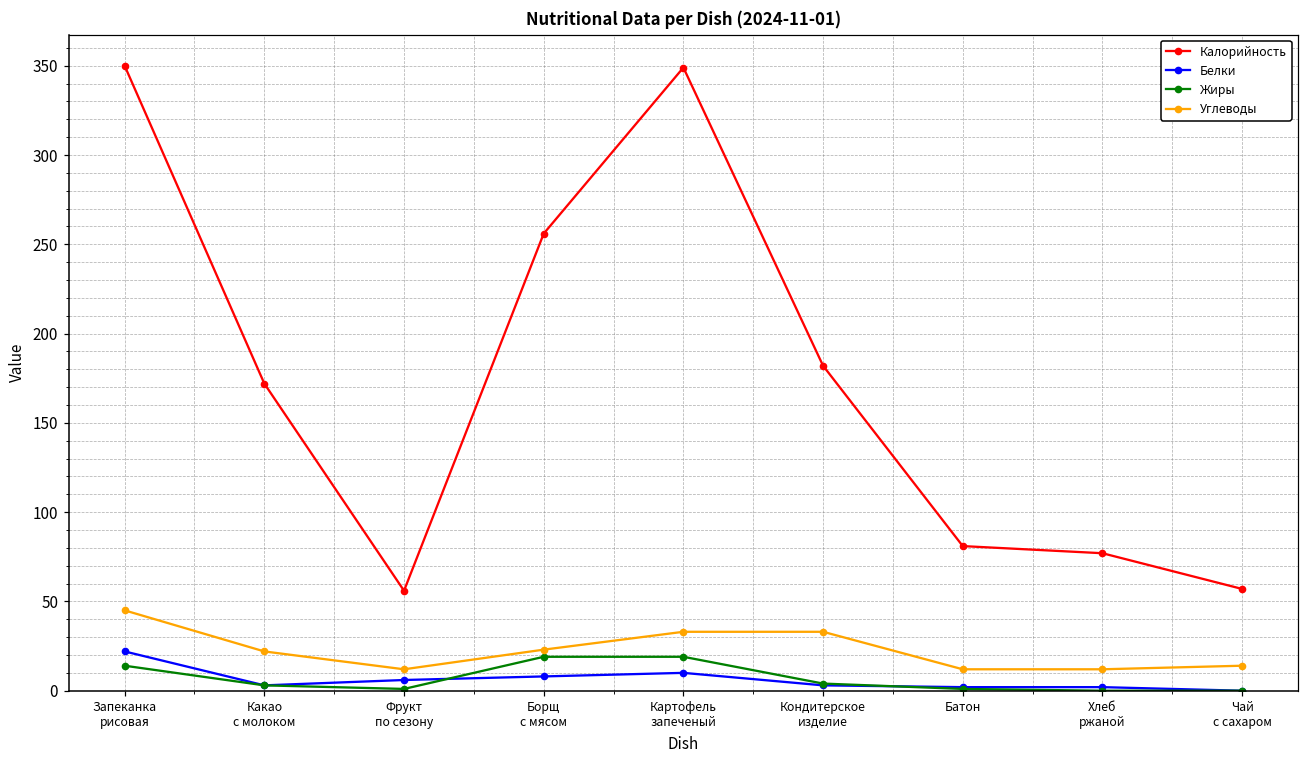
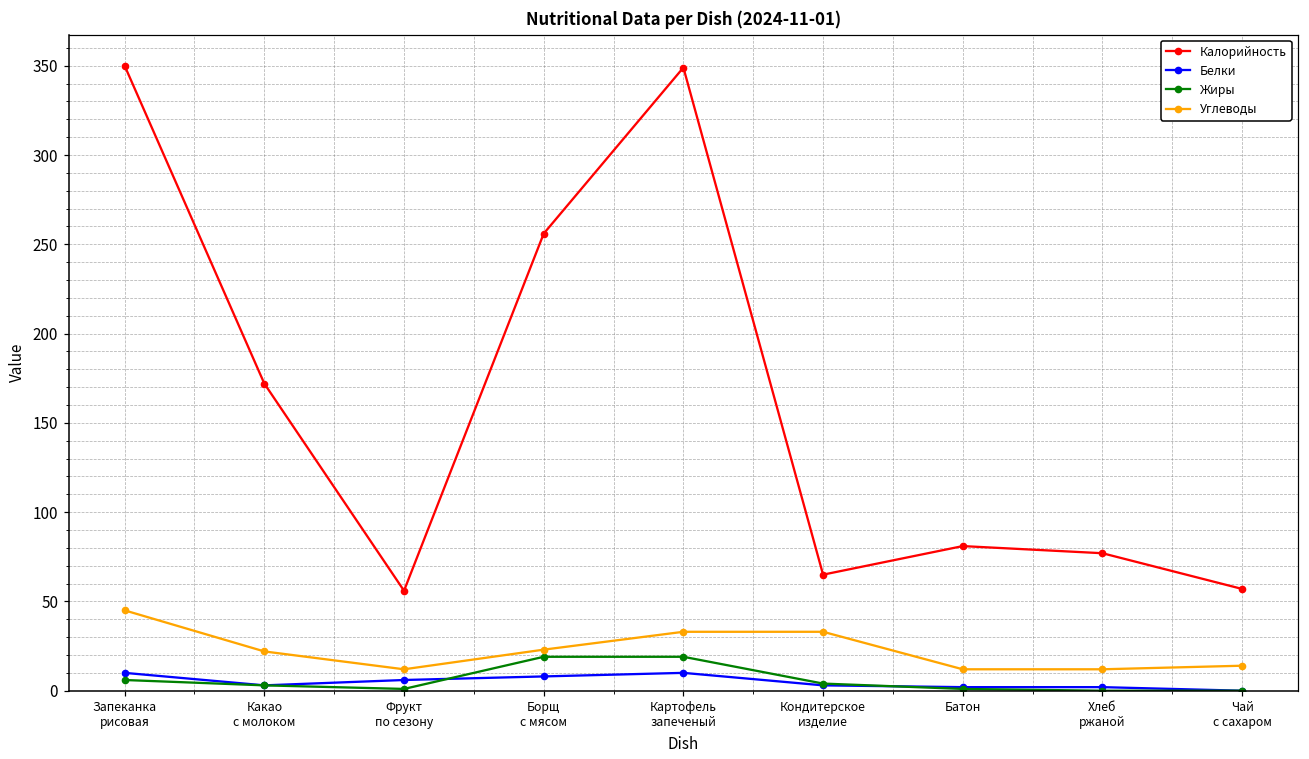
  {
    "Калорийность": {
      "Запеканка рисовая": 350,
      "Какао с молоком": 172,
      "Фрукт по сезону": 56,
      "Борщ с мясом": 256,
      "Картофель запеченый": 349,
-     "Кондитерское изделие": 182,
+     "Кондитерское изделие": 65,
      "Батон": 81,
      "Хлеб ржаной": 77,
      "Чай с сахаром": 57
    },
    "Белки": {
-     "Запеканка рисовая": 22,
+     "Запеканка рисовая": 10,
      "Фрукт по сезону": 6,
      "Борщ с мясом": 8,
      "Картофель запеченый": 10,
      "Хлеб ржаной": 2
    },
    "Жиры": {
-     "Запеканка рисовая": 14,
+     "Запеканка рисовая": 6,
      "Фрукт по сезону": 1,
      "Борщ с мясом": 19,
      "Картофель запеченый": 19,
      "Хлеб ржаной": 0
    },
    "Углеводы": {
      "Запеканка рисовая": 45,
      "Какао с молоком": 22,
      "Фрукт по сезону": 12,
      "Борщ с мясом": 23,
      "Картофель запеченый": 33,
      "Кондитерское изделие": 33,
      "Батон": 12,
      "Хлеб ржаной": 12,
      "Чай с сахаром": 14
    }
  }
